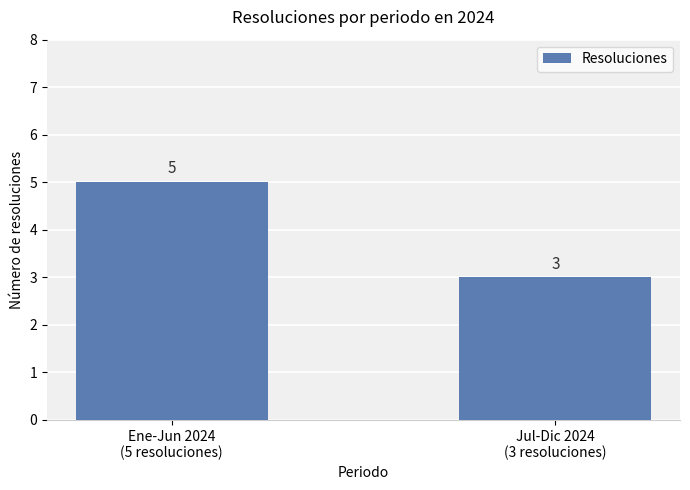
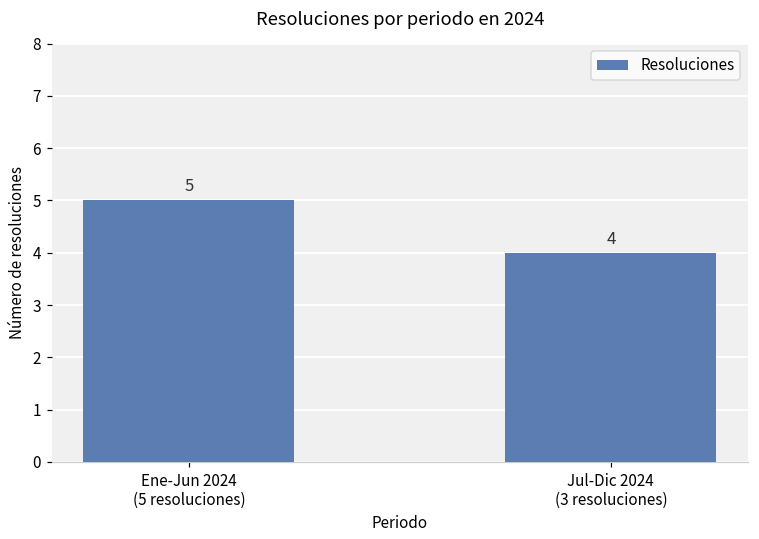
  {
    "Ene-Jun 2024 (5 resoluciones)": 5,
-   "Jul-Dic 2024 (3 resoluciones)": 3
+   "Jul-Dic 2024 (3 resoluciones)": 4
  }
